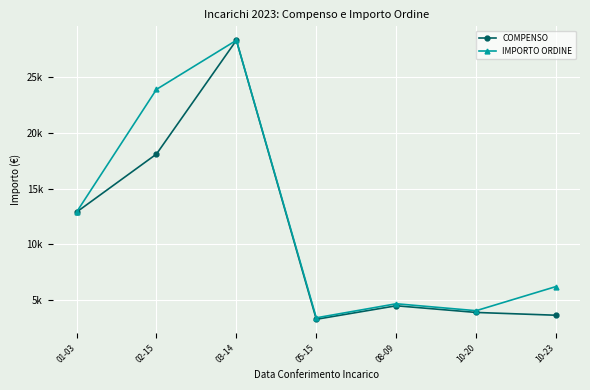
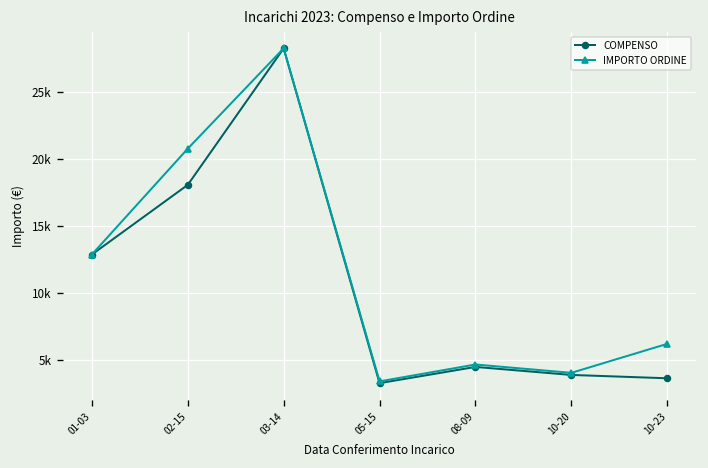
  {
    "COMPENSO": {
      "02-15": 18100,
      "10-23": 3700
    },
    "IMPORTO ORDINE": {
-     "02-15": 23900,
+     "02-15": 20800,
      "10-23": 6200
    }
  }
